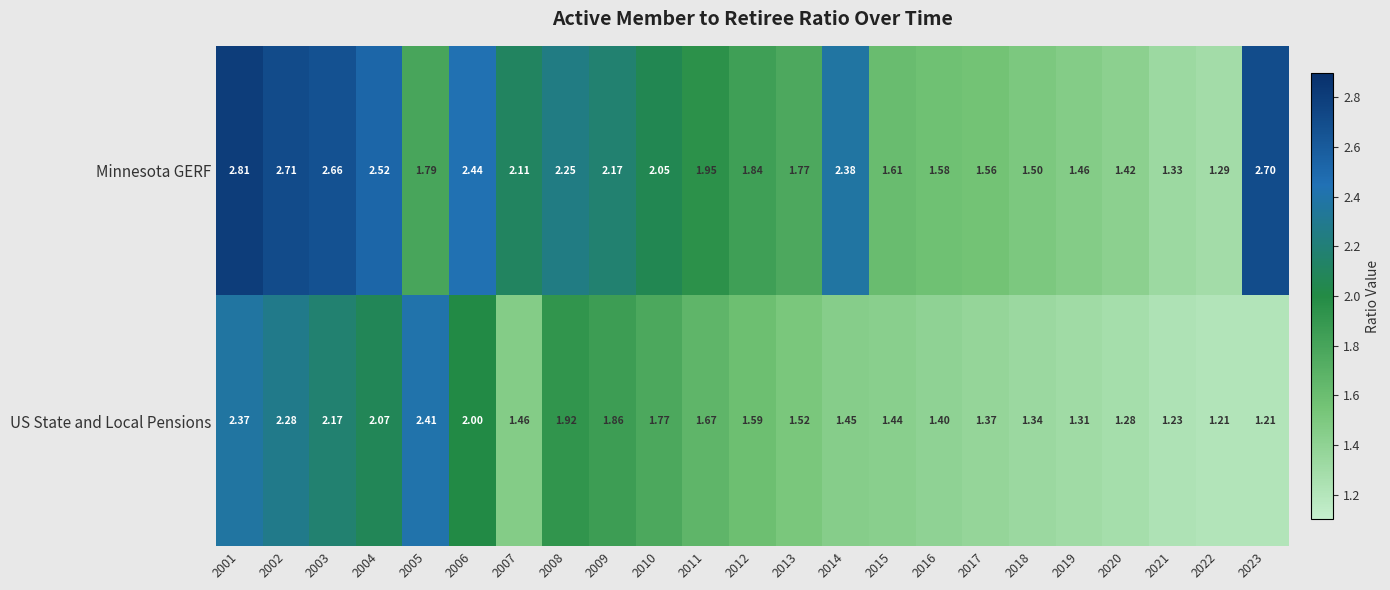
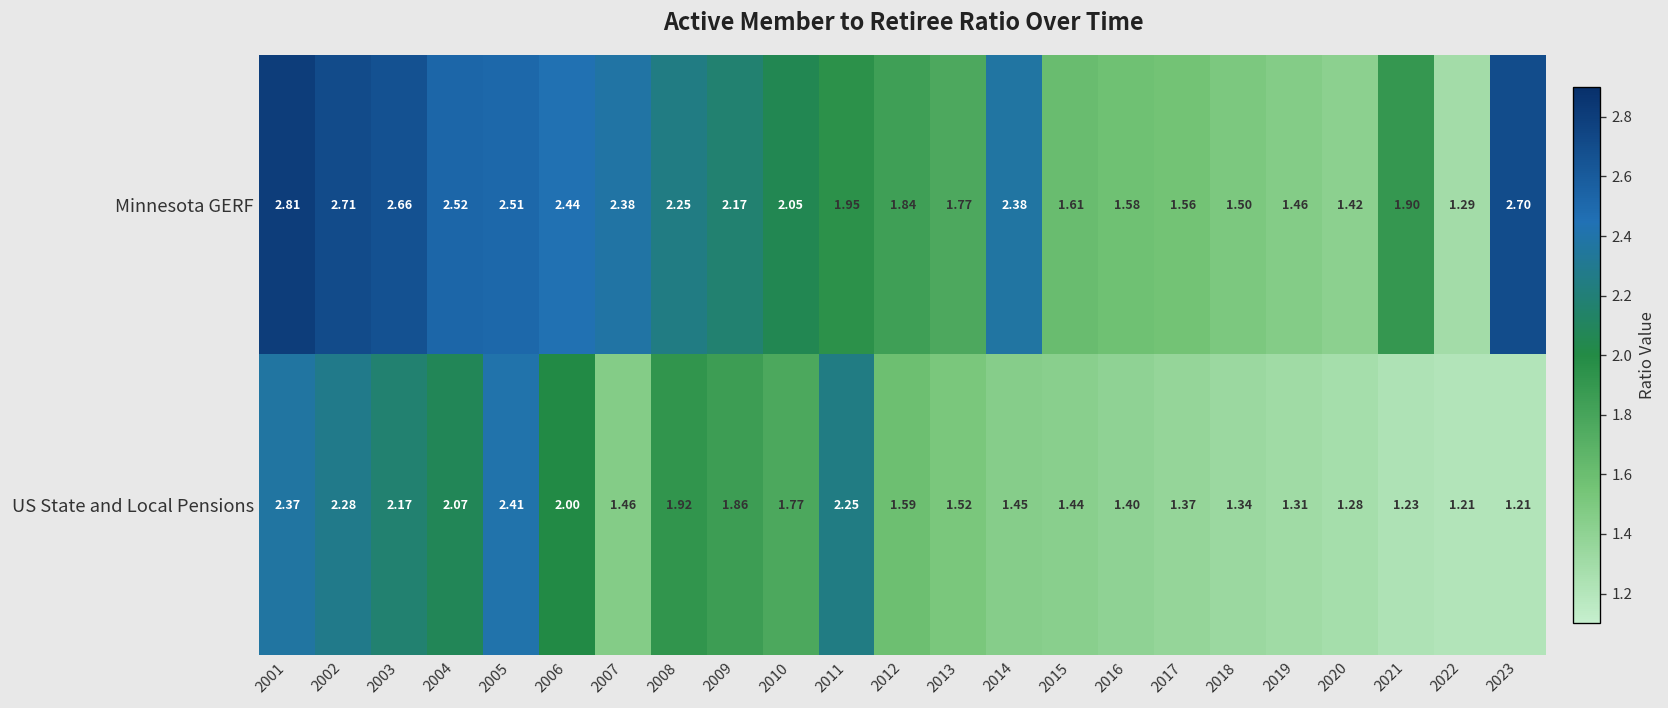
  {
    "Minnesota GERF": {
      "2001": 2.81,
      "2002": 2.71,
      "2003": 2.66,
      "2004": 2.52,
-     "2005": 1.79,
+     "2005": 2.51,
      "2006": 2.44,
-     "2007": 2.11,
+     "2007": 2.38,
      "2008": 2.25,
      "2009": 2.17,
      "2010": 2.05,
      "2011": 1.95,
      "2012": 1.84,
      "2013": 1.77,
      "2014": 2.38,
      "2015": 1.61,
      "2016": 1.58,
      "2017": 1.56,
      "2018": 1.50,
      "2019": 1.46,
      "2020": 1.42,
-     "2021": 1.33,
+     "2021": 1.90,
      "2022": 1.29,
      "2023": 2.70
    },
    "US State and Local Pensions": {
      "2001": 2.37,
      "2002": 2.28,
      "2003": 2.17,
      "2004": 2.07,
      "2005": 2.41,
      "2006": 2.00,
      "2007": 1.46,
      "2008": 1.92,
      "2009": 1.86,
      "2010": 1.77,
-     "2011": 1.67,
+     "2011": 2.25,
      "2012": 1.59,
      "2013": 1.52,
      "2014": 1.45,
      "2015": 1.44,
      "2016": 1.40,
      "2017": 1.37,
      "2018": 1.34,
      "2019": 1.31,
      "2020": 1.28,
      "2021": 1.23,
      "2022": 1.21,
      "2023": 1.21
    }
  }
